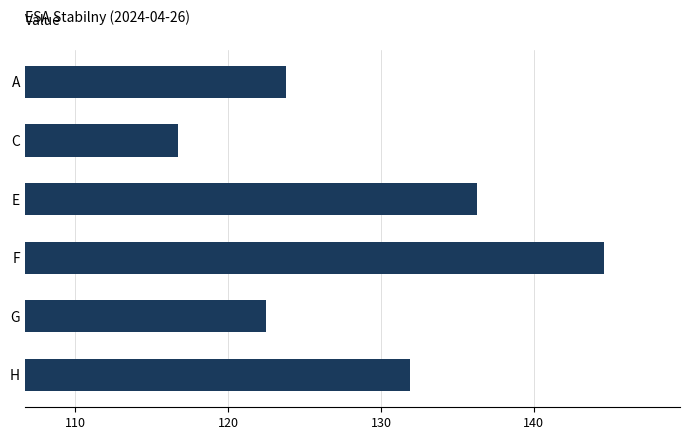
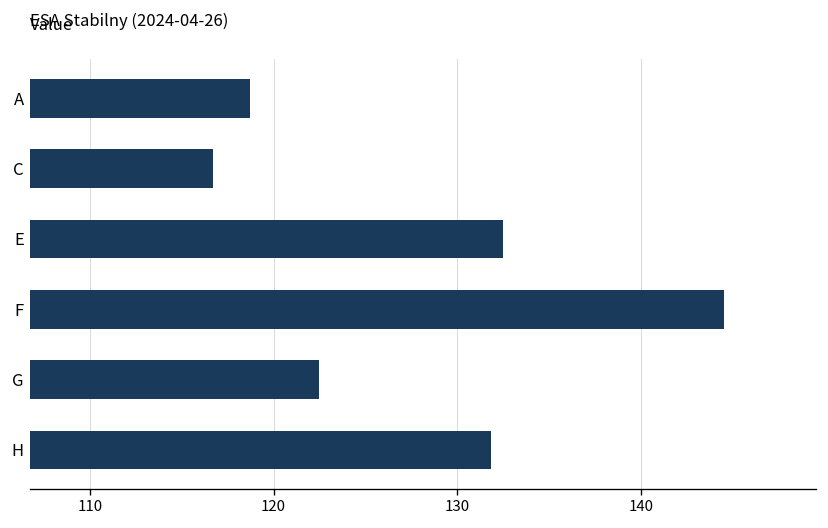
  {
-   "A": 123.8,
+   "A": 118.7,
    "C": 116.7,
-   "E": 136.3,
+   "E": 132.5,
    "F": 144.6,
    "G": 122.5,
    "H": 131.9
  }
